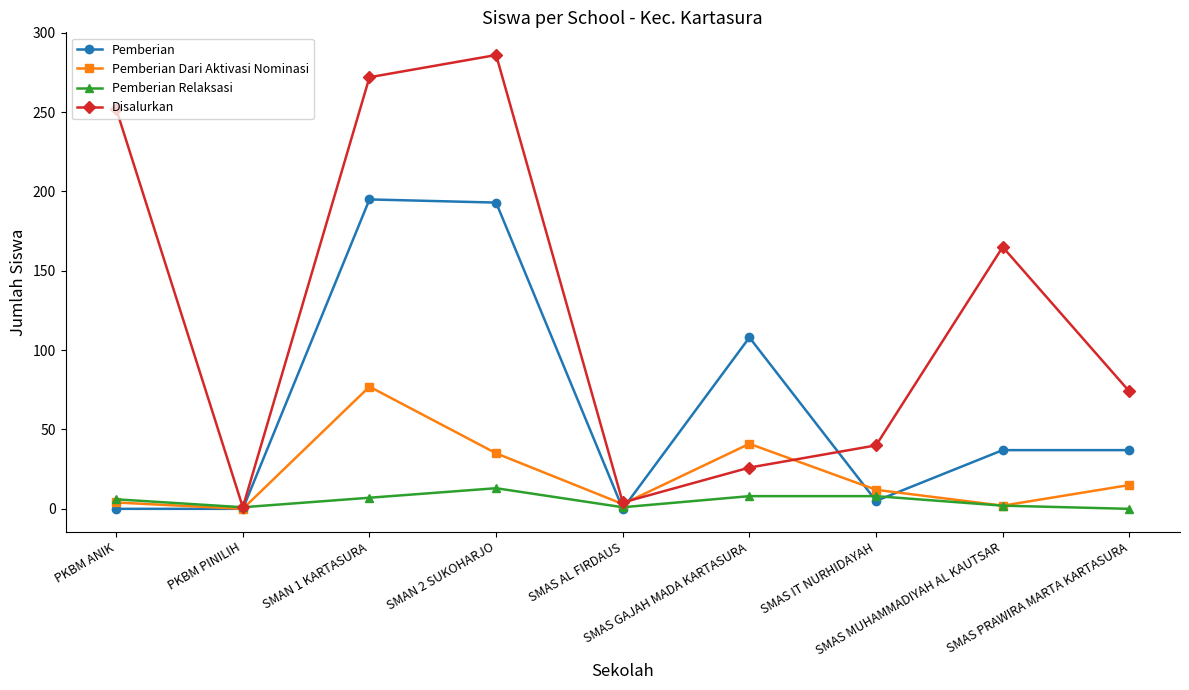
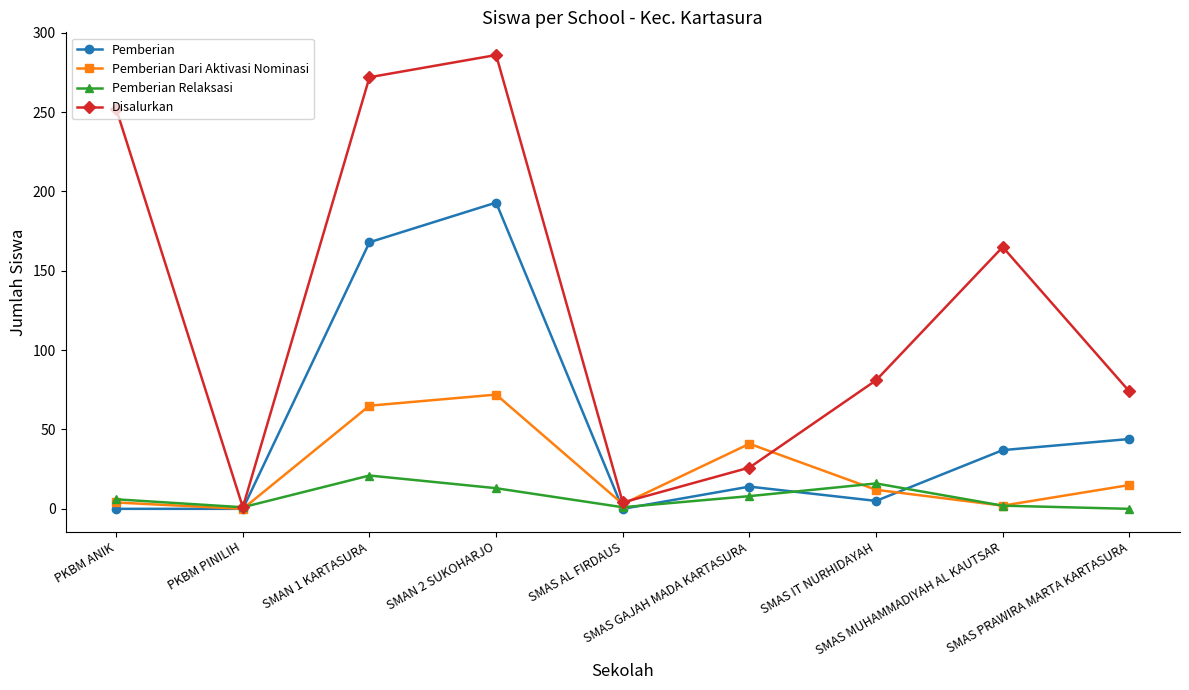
  {
    "Pemberian": {
      "PKBM ANIK": 0,
-     "SMAN 1 KARTASURA": 195,
+     "SMAN 1 KARTASURA": 168,
      "SMAN 2 SUKOHARJO": 193,
-     "SMAS GAJAH MADA KARTASURA": 108,
+     "SMAS GAJAH MADA KARTASURA": 14,
      "SMAS IT NURHIDAYAH": 5,
      "SMAS MUHAMMADIYAH AL KAUTSAR": 37,
-     "SMAS PRAWIRA MARTA KARTASURA": 37
+     "SMAS PRAWIRA MARTA KARTASURA": 44
    },
    "Pemberian Dari Aktivasi Nominasi": {
      "PKBM ANIK": 4,
-     "SMAN 1 KARTASURA": 77,
-     "SMAN 2 SUKOHARJO": 35,
+     "SMAN 1 KARTASURA": 65,
+     "SMAN 2 SUKOHARJO": 72,
      "SMAS GAJAH MADA KARTASURA": 41,
      "SMAS IT NURHIDAYAH": 12,
      "SMAS PRAWIRA MARTA KARTASURA": 15
    },
    "Pemberian Relaksasi": {
      "PKBM ANIK": 6,
-     "SMAN 1 KARTASURA": 7,
+     "SMAN 1 KARTASURA": 21,
      "SMAN 2 SUKOHARJO": 13,
      "SMAS GAJAH MADA KARTASURA": 8,
-     "SMAS IT NURHIDAYAH": 8,
+     "SMAS IT NURHIDAYAH": 16,
      "SMAS PRAWIRA MARTA KARTASURA": 0
    },
    "Disalurkan": {
      "SMAN 1 KARTASURA": 272,
      "SMAN 2 SUKOHARJO": 286,
      "SMAS GAJAH MADA KARTASURA": 26,
-     "SMAS IT NURHIDAYAH": 40,
+     "SMAS IT NURHIDAYAH": 81,
      "SMAS MUHAMMADIYAH AL KAUTSAR": 165,
      "SMAS PRAWIRA MARTA KARTASURA": 74
    }
  }
